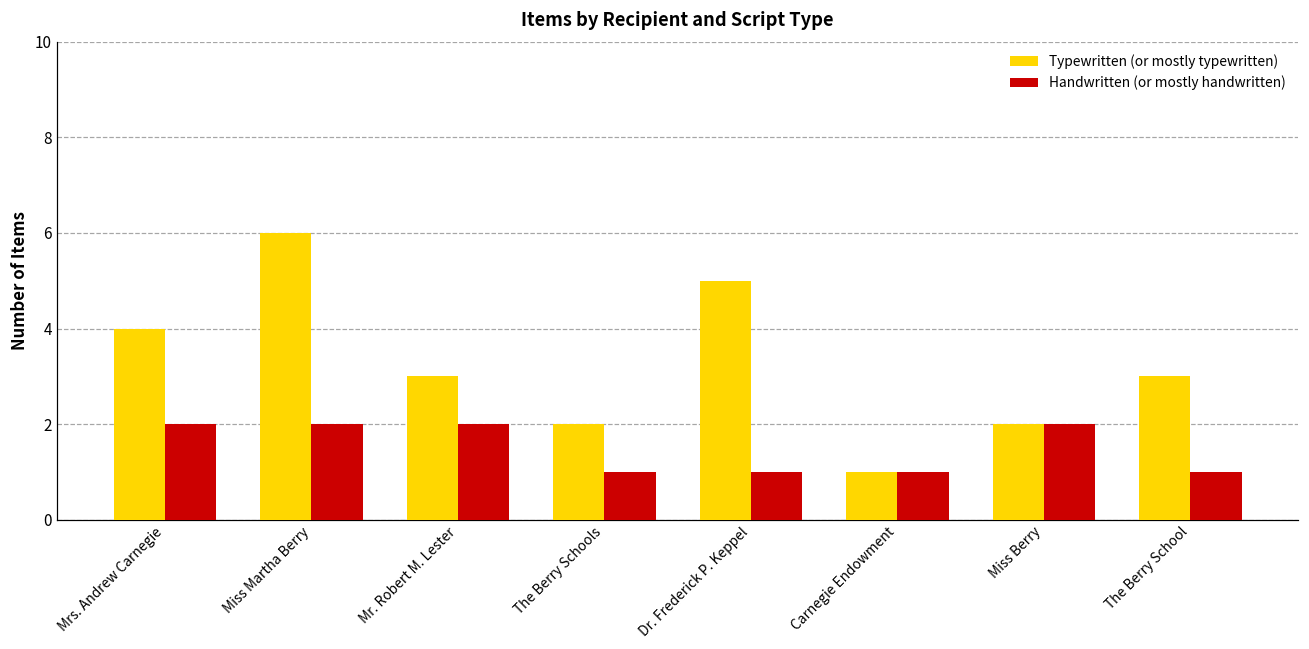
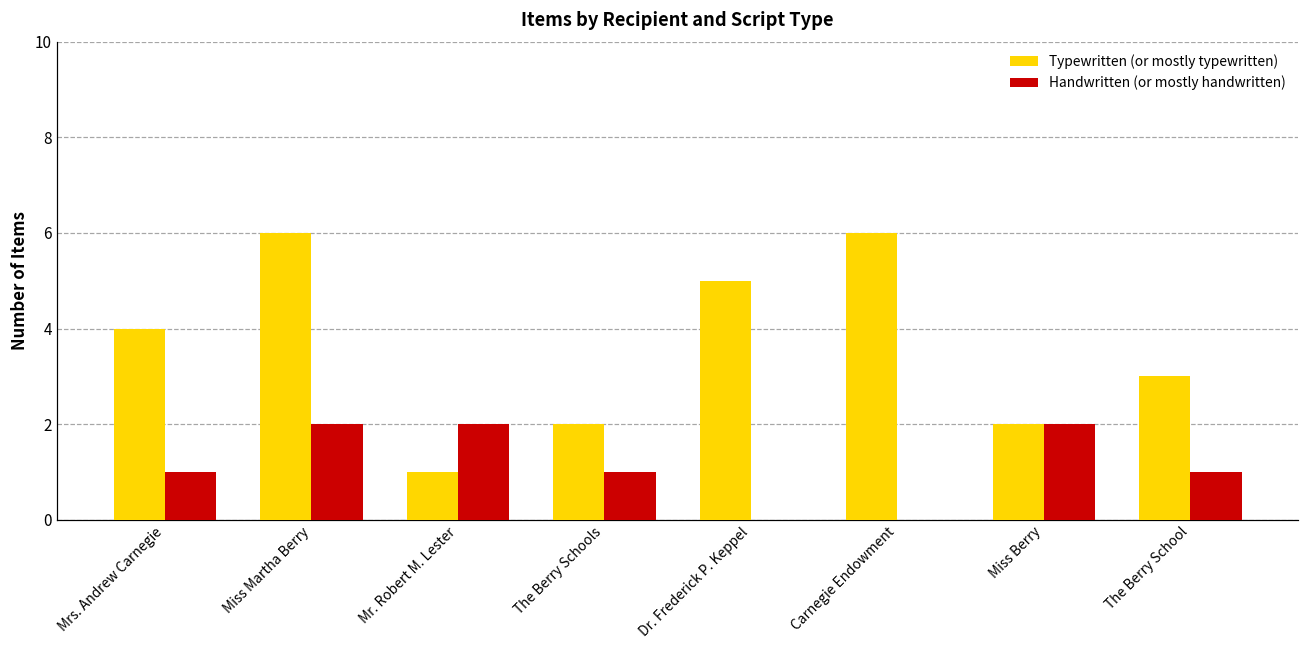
  {
    "Typewritten (or mostly typewritten)": {
      "Mrs. Andrew Carnegie": 4,
      "Miss Martha Berry": 6,
-     "Mr. Robert M. Lester": 3,
+     "Mr. Robert M. Lester": 1,
      "The Berry Schools": 2,
      "Dr. Frederick P. Keppel": 5,
-     "Carnegie Endowment": 1,
+     "Carnegie Endowment": 6,
      "Miss Berry": 2,
      "The Berry School": 3
    },
    "Handwritten (or mostly handwritten)": {
-     "Mrs. Andrew Carnegie": 2,
+     "Mrs. Andrew Carnegie": 1,
      "Miss Martha Berry": 2,
      "Mr. Robert M. Lester": 2,
      "The Berry Schools": 1,
-     "Dr. Frederick P. Keppel": 1,
-     "Carnegie Endowment": 1,
+     "Dr. Frederick P. Keppel": 0,
+     "Carnegie Endowment": 0,
      "Miss Berry": 2,
      "The Berry School": 1
    }
  }
